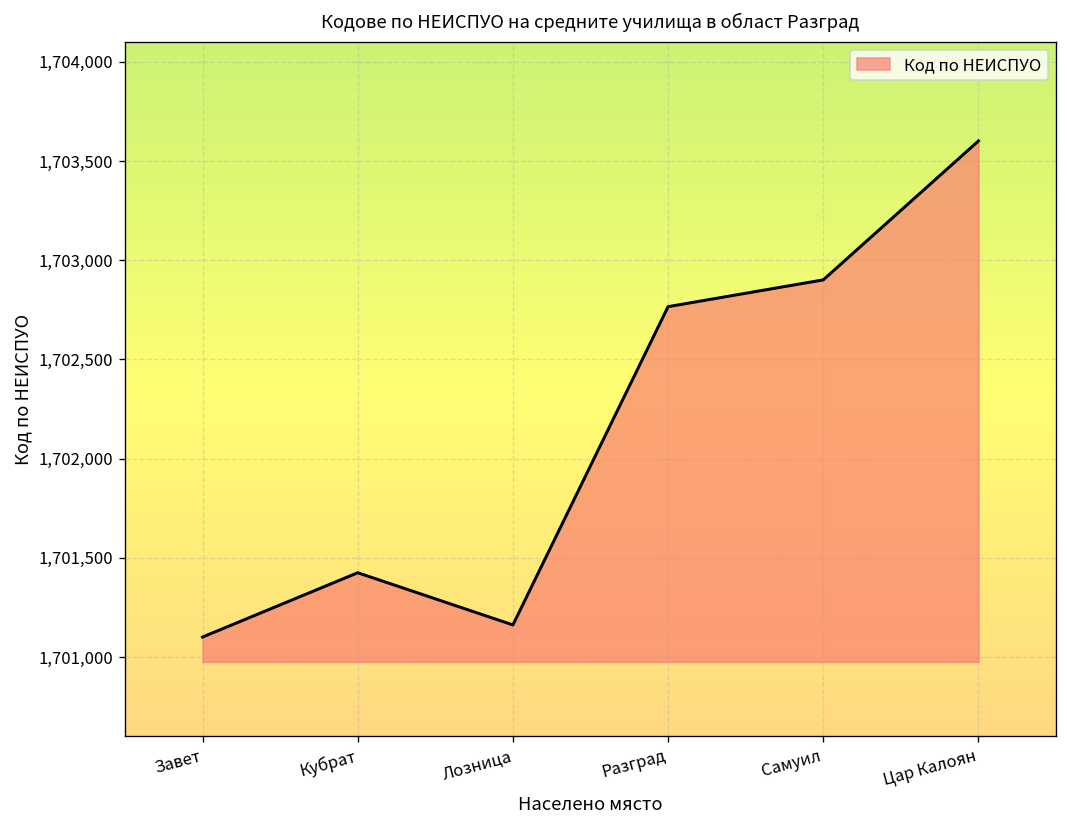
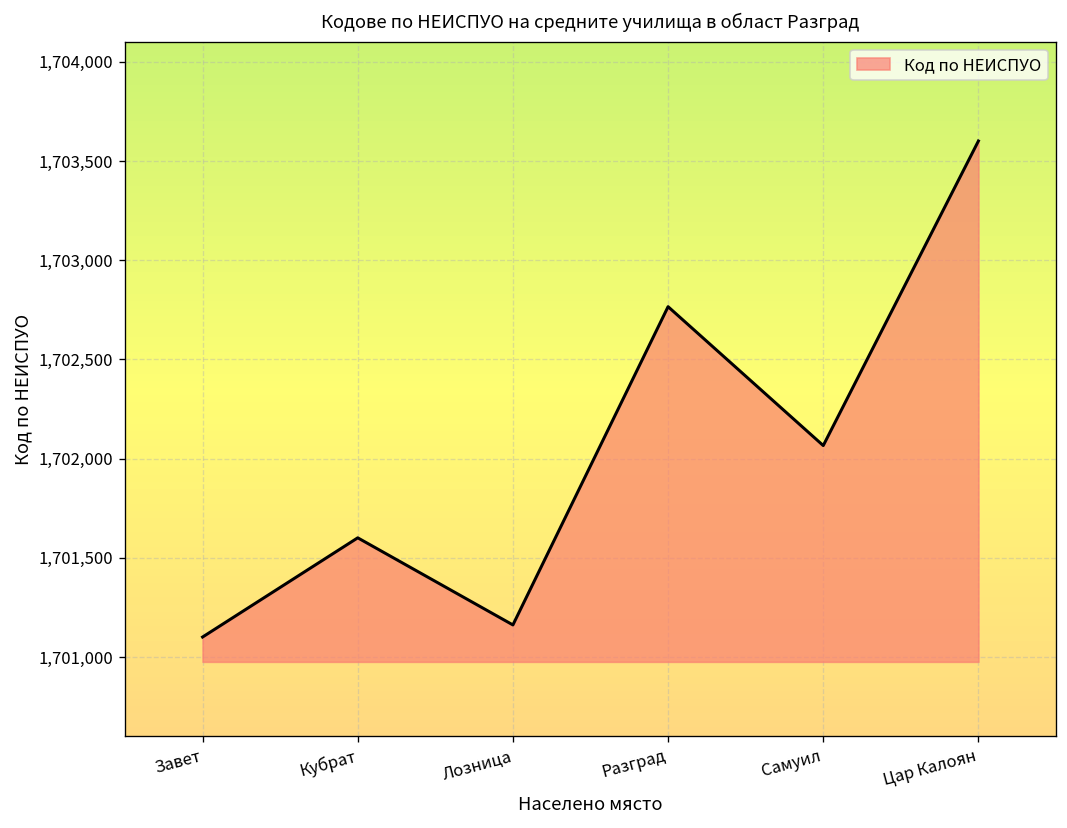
  {
    "Завет": "1,701,100",
-   "Кубрат": "1,701,430",
+   "Кубрат": "1,701,600",
    "Лозница": "1,701,160",
    "Разград": "1,702,770",
-   "Самуил": "1,702,900",
+   "Самуил": "1,702,070",
    "Цар Калоян": "1,703,600"
  }
